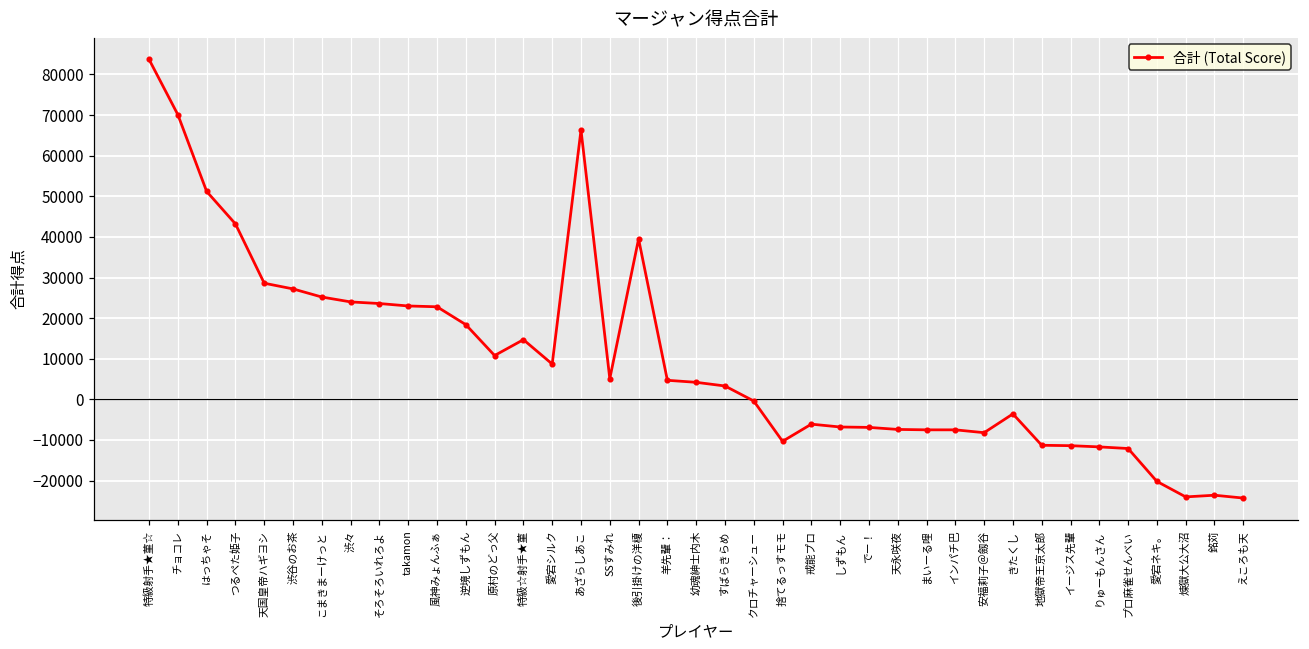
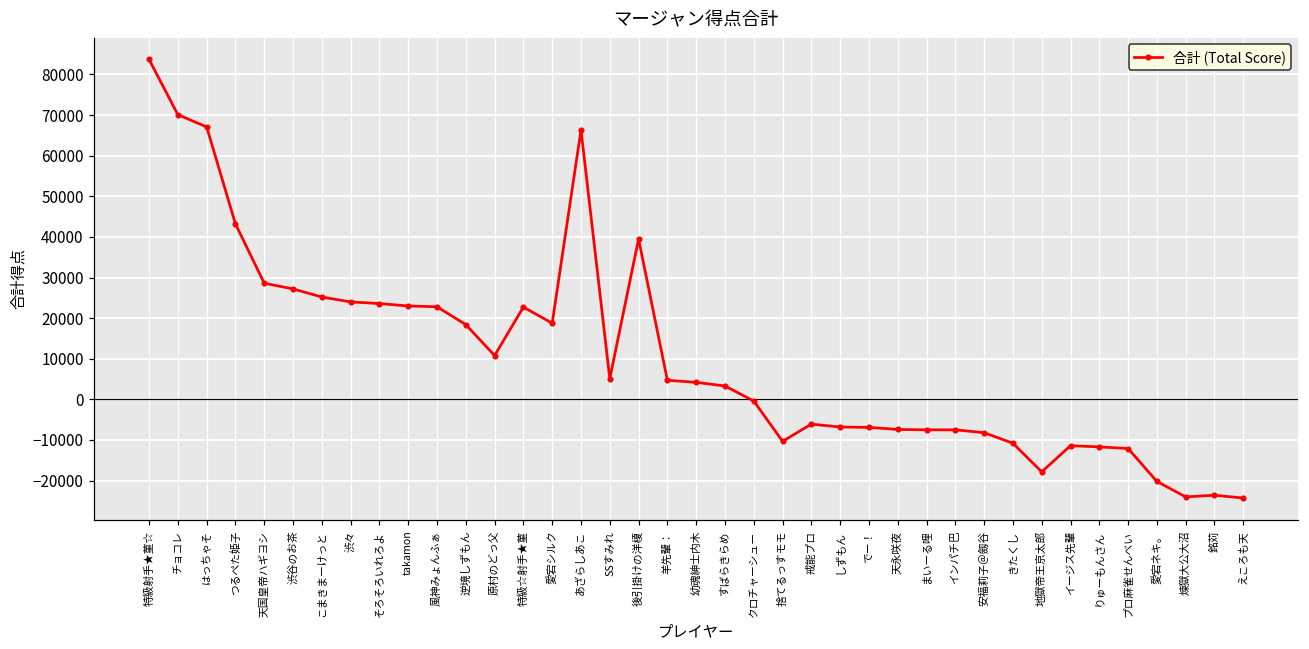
  {
    "特級射手★菫☆": 84000,
    "チョコレ": 70000,
-   "はっちゃそ": 51000,
+   "はっちゃそ": 67000,
    "つるぺた姫子": 43000,
    "天国皇帝ハギヨシ": 29000,
    "渋谷のお茶": 27000,
    "こまきまーけっと": 25000,
    "渋々": 24000,
    "そろそろいれろよ": 24000,
    "takamon": 23000,
    "風神みょんふぁ": 23000,
    "逆境しずもん": 18000,
    "原村のどっ父": 11000,
-   "特級☆射手★菫": 15000,
-   "愛宕シルク": 9000,
+   "特級☆射手★菫": 23000,
+   "愛宕シルク": 19000,
    "あざらしあこ": 66000,
    "SSすみれ": 5000,
    "後引掛けの洋榎": 40000,
    "羊先輩：": 5000,
    "幼魂紳士内木": 4000,
    "すばらきらめ": 3000,
    "クロチャーシュー": 0,
    "捨てるっすモモ": -10000,
    "戒能プロ": -6000,
    "しずもん": -7000,
    "でー！": -7000,
    "天永咲夜": -7000,
    "まいーる哩": -8000,
    "インパチ巴": -8000,
    "安福莉子＠劔谷": -8000,
-   "きたくし": -4000,
-   "地獄帝王京太郎": -11000,
+   "きたくし": -11000,
+   "地獄帝王京太郎": -18000,
    "イージス先輩": -11000,
    "りゅーもんさん": -12000,
    "プロ麻雀せんべい": -12000,
    "愛宕ネキ。": -20000,
    "煉獄大公大沼": -24000,
    "銘苅": -24000,
    "えころも天": -24000
  }
